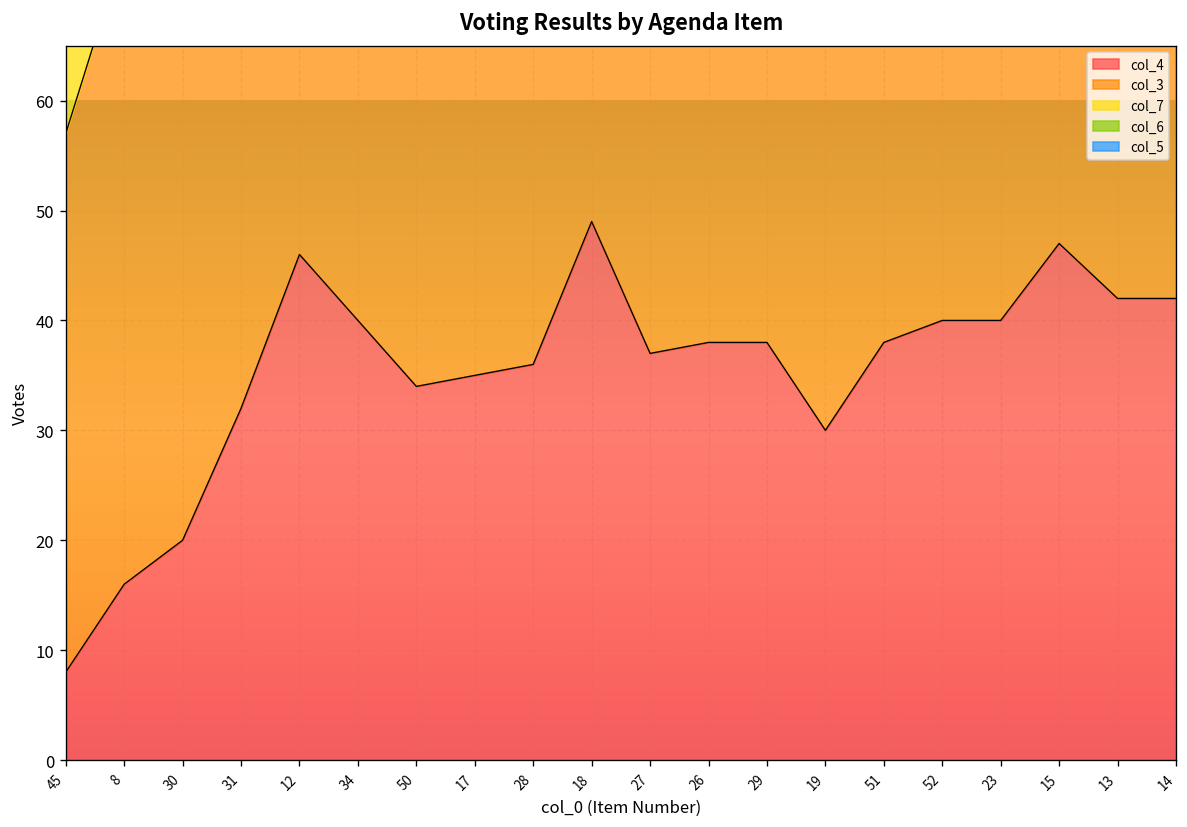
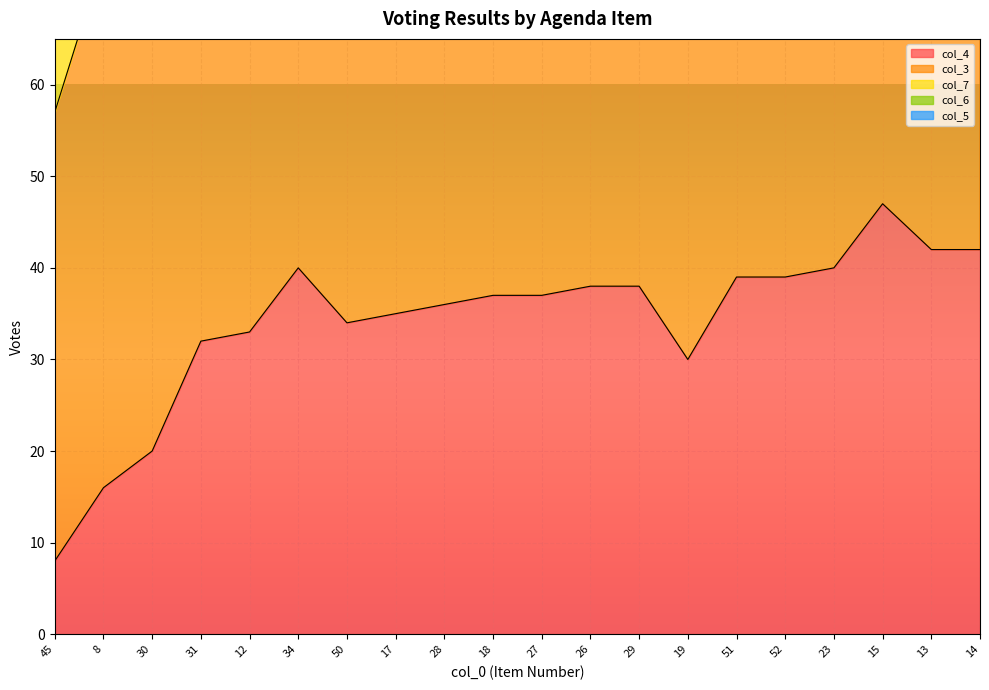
  {
    "col_4": {
      "45": 8,
      "8": 16,
      "30": 20,
      "31": 32,
-     "12": 46,
+     "12": 33,
      "34": 40,
      "50": 34,
      "17": 35,
      "28": 36,
-     "18": 49,
+     "18": 37,
      "27": 37,
      "26": 38,
      "29": 38,
      "19": 30,
-     "51": 38,
-     "52": 40,
+     "51": 39,
+     "52": 39,
      "23": 40,
      "15": 47,
      "13": 42,
      "14": 42
    },
    "col_3": {
      "45": 49
    }
  }
